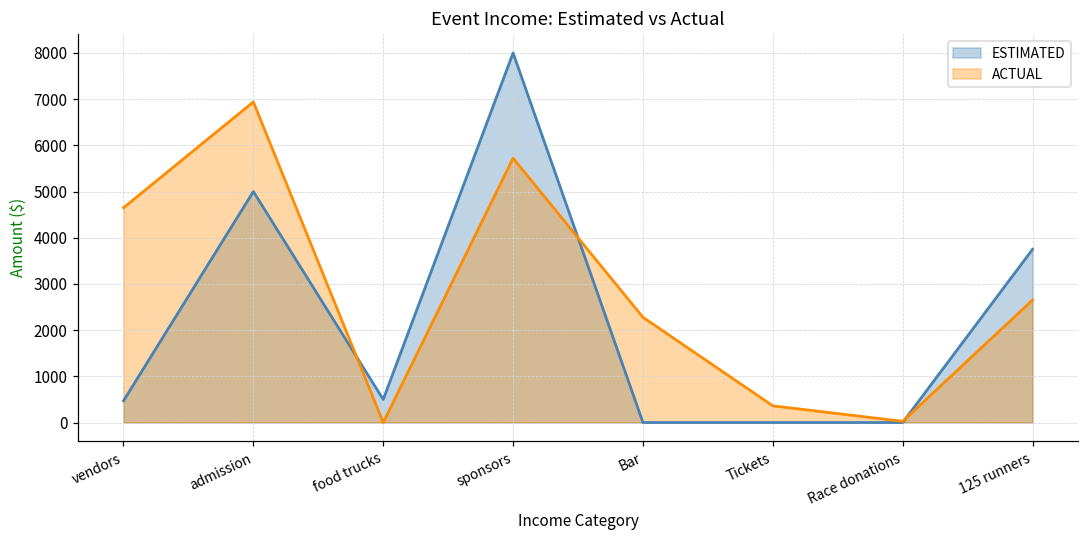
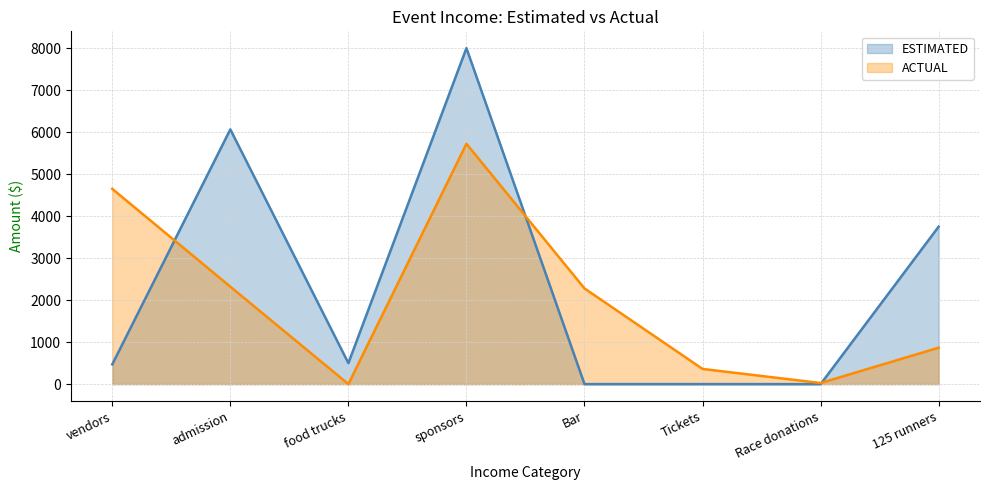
  {
    "ESTIMATED": {
      "vendors": 500,
-     "admission": 5000,
+     "admission": 6100,
      "food trucks": 500,
      "sponsors": 8000,
      "Bar": 0,
      "Tickets": 0,
      "125 runners": 3800
    },
    "ACTUAL": {
      "vendors": 4600,
-     "admission": 6900,
+     "admission": 2300,
      "food trucks": 0,
      "sponsors": 5700,
      "Bar": 2300,
      "Tickets": 400,
-     "125 runners": 2700
+     "125 runners": 900
    }
  }
